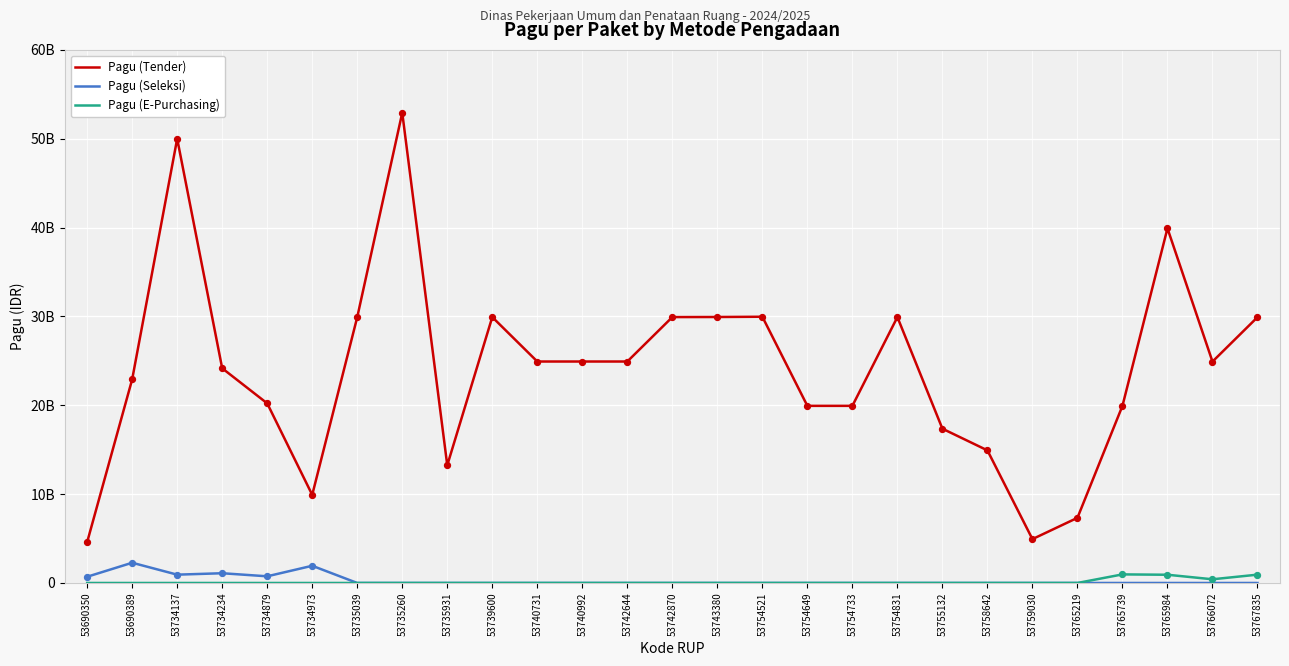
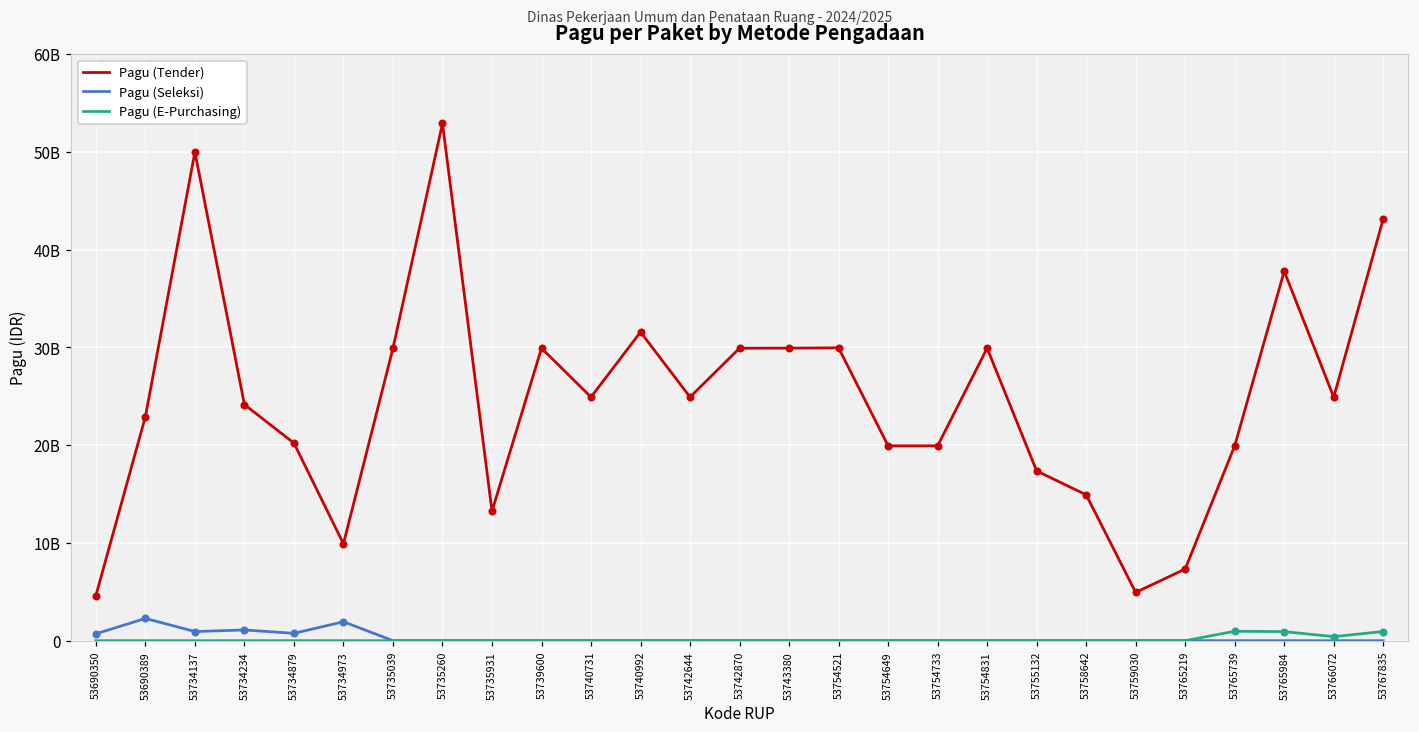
  {
    "Pagu (Tender)": {
      "53690350": 5000000000,
      "53690389": 23000000000,
      "53734137": 50000000000,
      "53734234": 24000000000,
      "53734879": 20000000000,
      "53734973": 10000000000,
      "53735039": 30000000000,
      "53735260": 53000000000,
      "53735931": 13000000000,
      "53739600": 30000000000,
      "53740731": 25000000000,
-     "53740992": 25000000000,
+     "53740992": 32000000000,
      "53742644": 25000000000,
      "53742870": 30000000000,
      "53743380": 30000000000,
      "53754521": 30000000000,
      "53754649": 20000000000,
      "53754733": 20000000000,
      "53754831": 30000000000,
      "53755132": 17000000000,
      "53758642": 15000000000,
      "53759030": 5000000000,
      "53765219": 7000000000,
      "53765739": 20000000000,
-     "53765984": 40000000000,
+     "53765984": 38000000000,
      "53766072": 25000000000,
-     "53767835": 30000000000
+     "53767835": 43000000000
    }
  }
